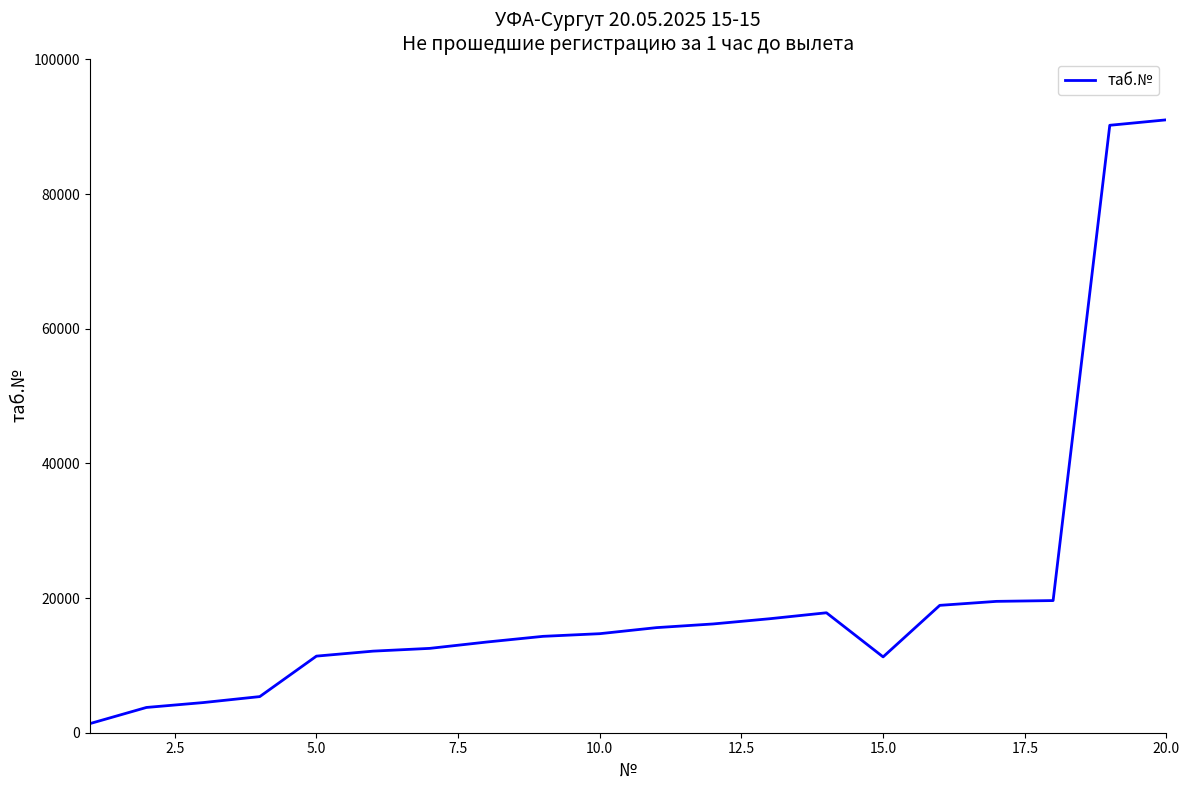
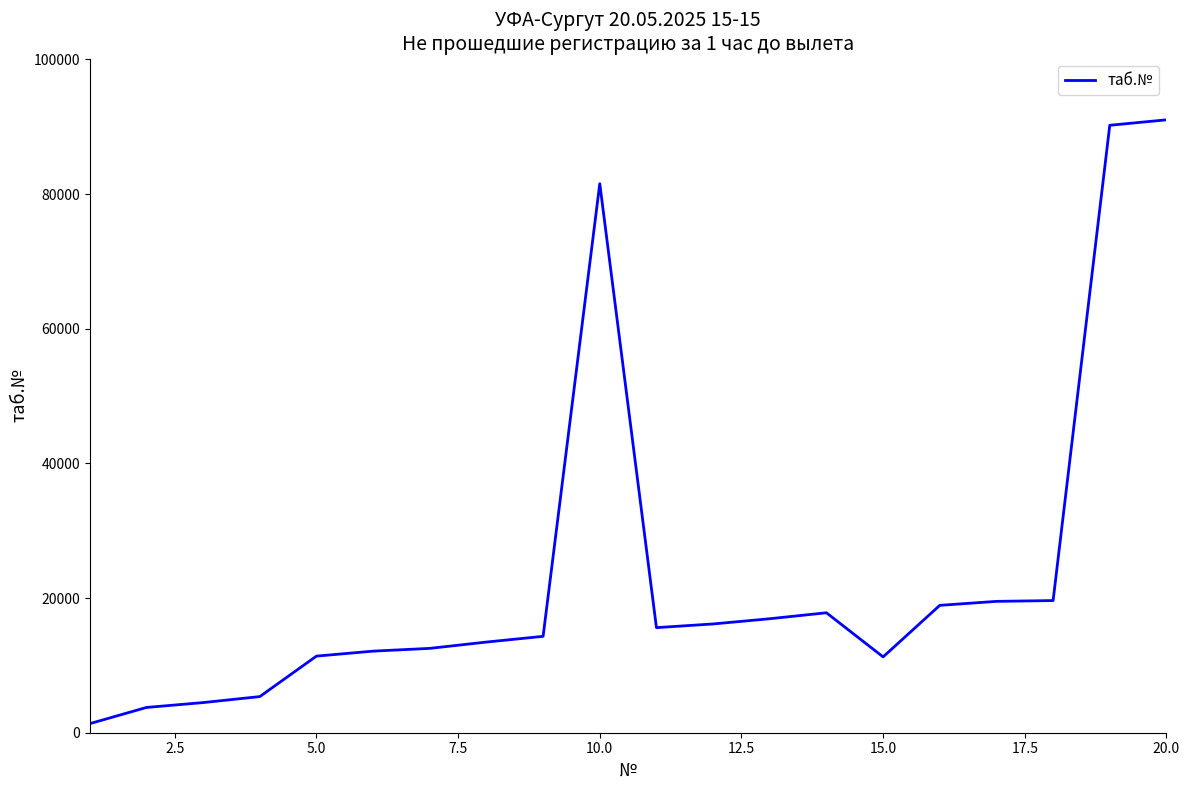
  {
    "5.0": 11000,
-   "10.0": 15000,
+   "10.0": 82000,
    "15.0": 11000,
    "20.0": 91000
  }
